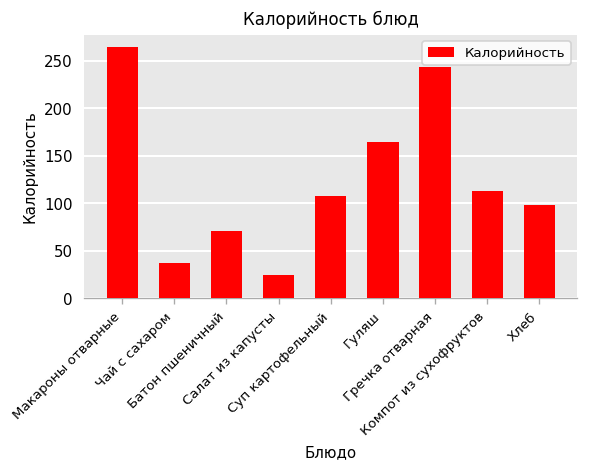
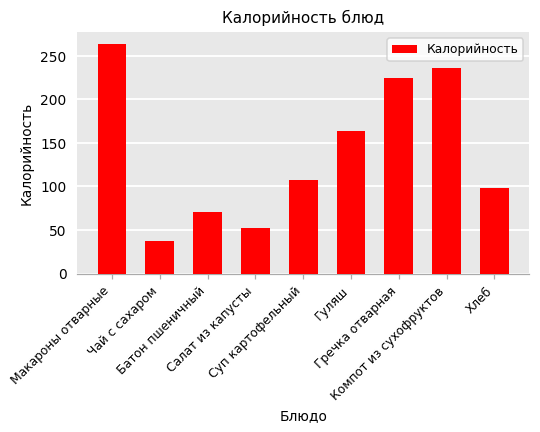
  {
    "Макароны отварные": 260,
    "Чай с сахаром": 40,
    "Батон пшеничный": 70,
-   "Салат из капусты": 20,
+   "Салат из капусты": 50,
    "Суп картофельный": 110,
    "Гуляш": 160,
-   "Гречка отварная": 240,
-   "Компот из сухофруктов": 110,
+   "Гречка отварная": 220,
+   "Компот из сухофруктов": 240,
    "Хлеб": 100
  }
